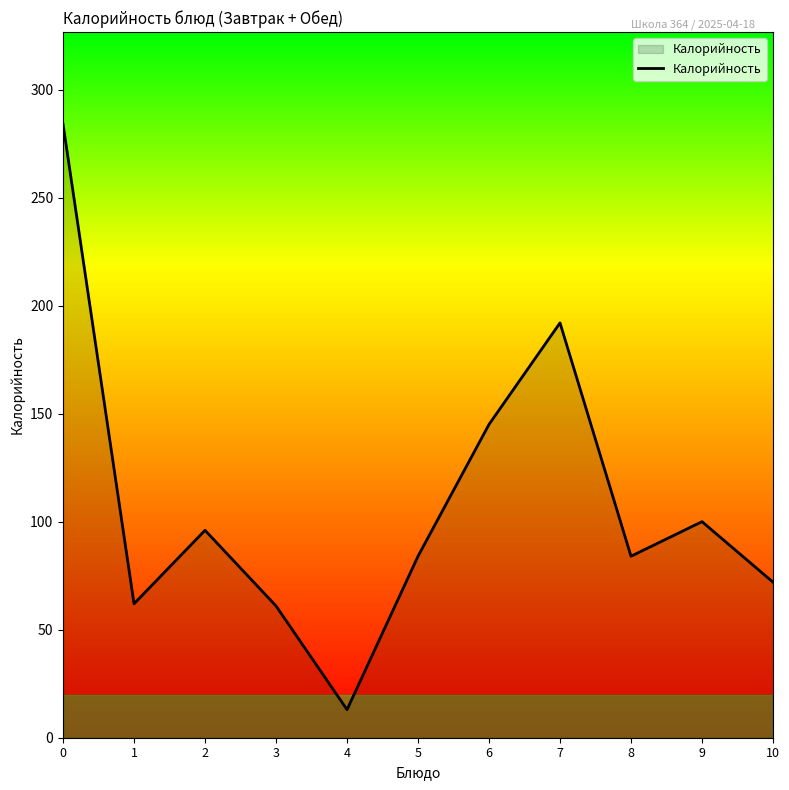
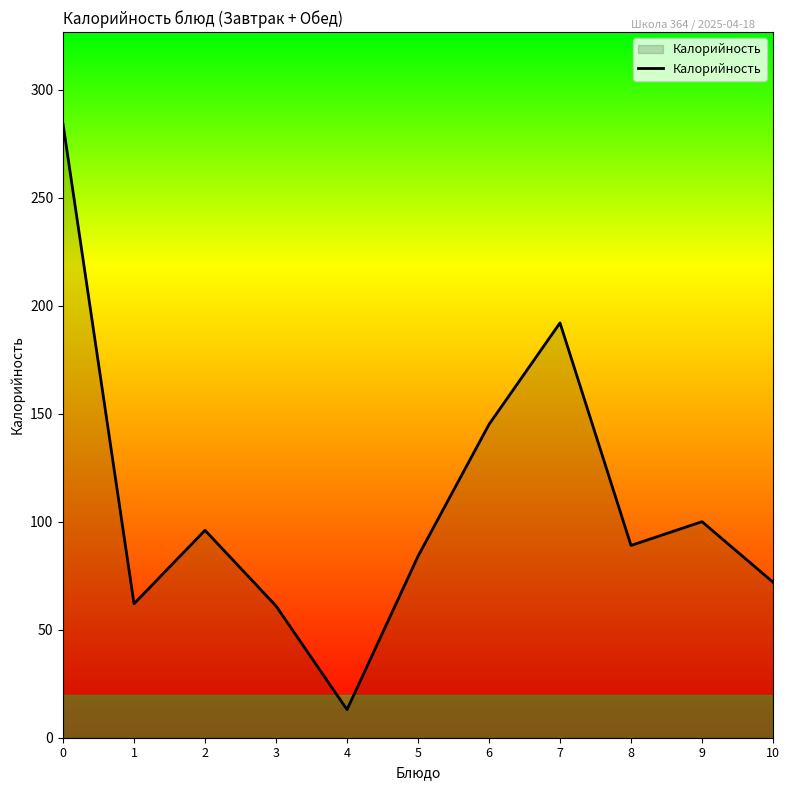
  {
    "0": 284,
    "1": 62,
    "2": 96,
    "3": 61,
    "5": 84,
    "6": 145,
    "7": 192,
-   "8": 84,
+   "8": 89,
    "9": 100,
    "10": 72
  }
